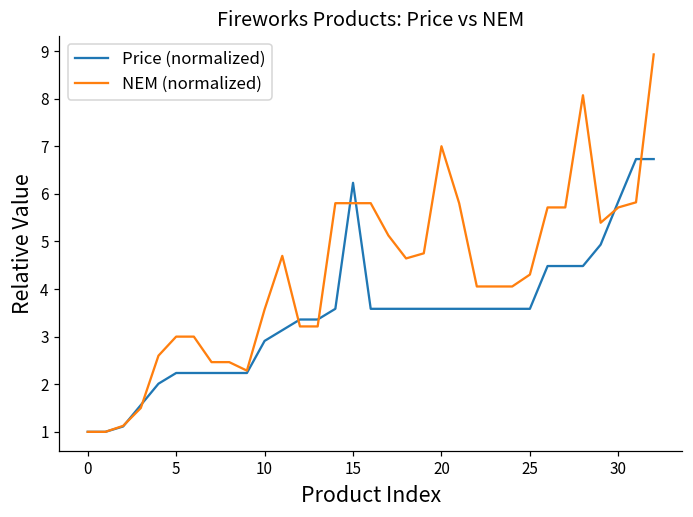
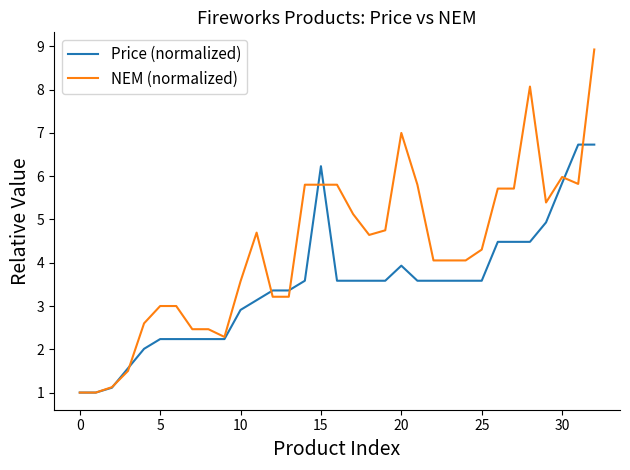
  {
    "Price (normalized)": {
      "5": 2.2,
      "10": 2.9,
      "15": 6.2,
-     "20": 3.6,
+     "20": 3.9,
      "25": 3.6,
      "30": 5.8
    },
    "NEM (normalized)": {
      "5": 3.0,
      "10": 3.6,
      "15": 5.8,
      "20": 7.0,
      "25": 4.3,
-     "30": 5.7
+     "30": 6.0
    }
  }
